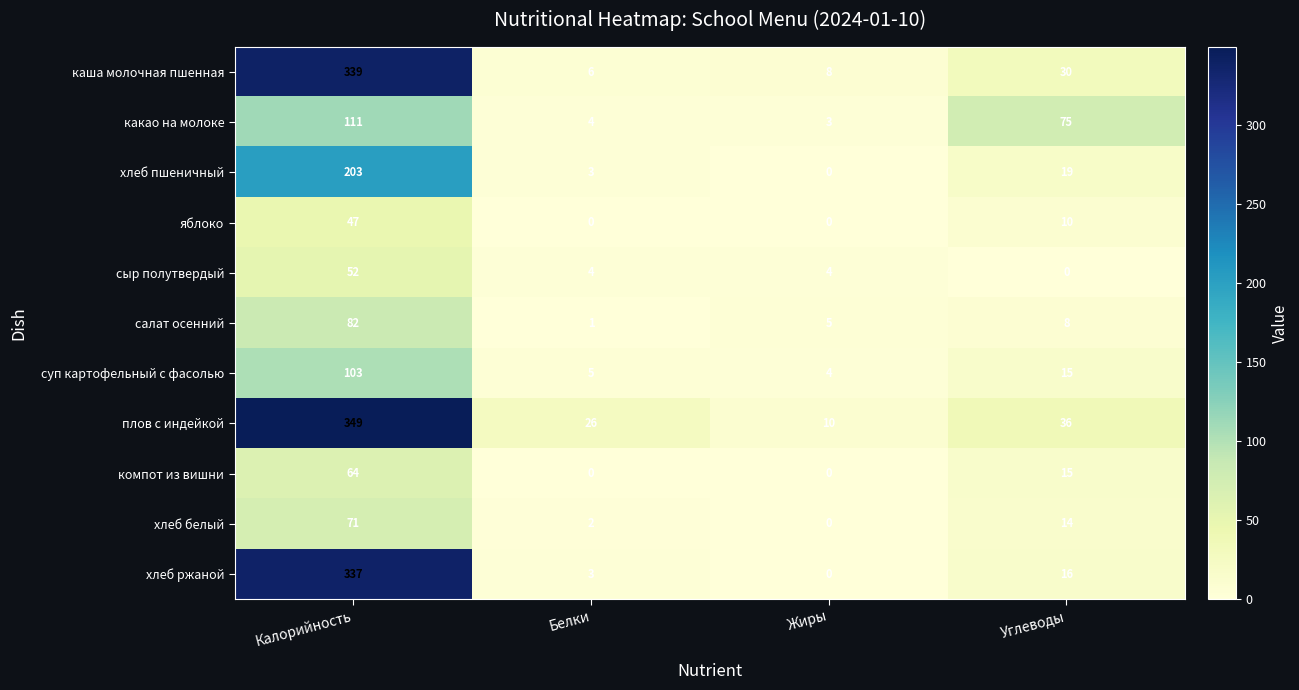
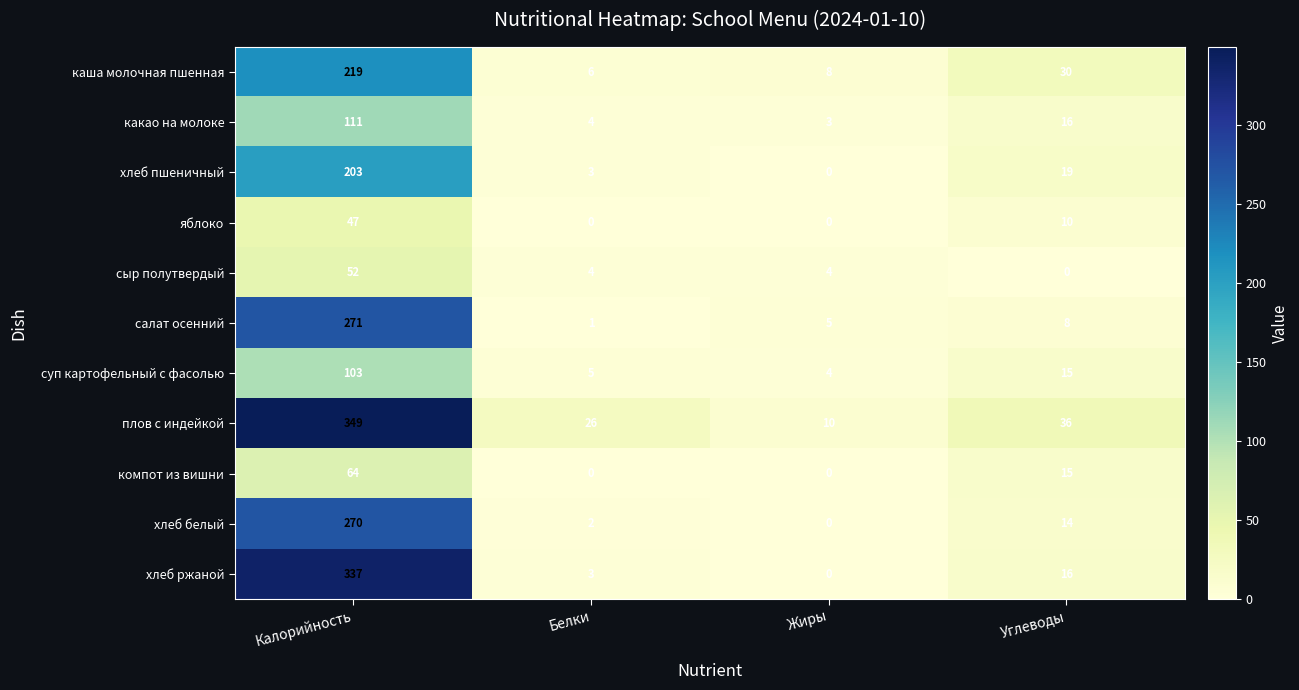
  {
    "каша молочная пшенная": {
-     "Калорийность": 339,
+     "Калорийность": 219,
      "Углеводы": 30
    },
    "какао на молоке": {
      "Калорийность": 111,
-     "Углеводы": 75
+     "Углеводы": 16
    },
    "хлеб пшеничный": {
      "Калорийность": 203,
      "Углеводы": 19
    },
    "яблоко": {
      "Калорийность": 47
    },
    "сыр полутвердый": {
      "Калорийность": 52
    },
    "салат осенний": {
-     "Калорийность": 82
+     "Калорийность": 271
    },
    "суп картофельный с фасолью": {
      "Калорийность": 103,
      "Углеводы": 15
    },
    "плов с индейкой": {
      "Калорийность": 349,
      "Белки": 26,
      "Углеводы": 36
    },
    "компот из вишни": {
      "Калорийность": 64,
      "Углеводы": 15
    },
    "хлеб белый": {
-     "Калорийность": 71,
+     "Калорийность": 270,
      "Углеводы": 14
    },
    "хлеб ржаной": {
      "Калорийность": 337,
      "Углеводы": 16
    }
  }
